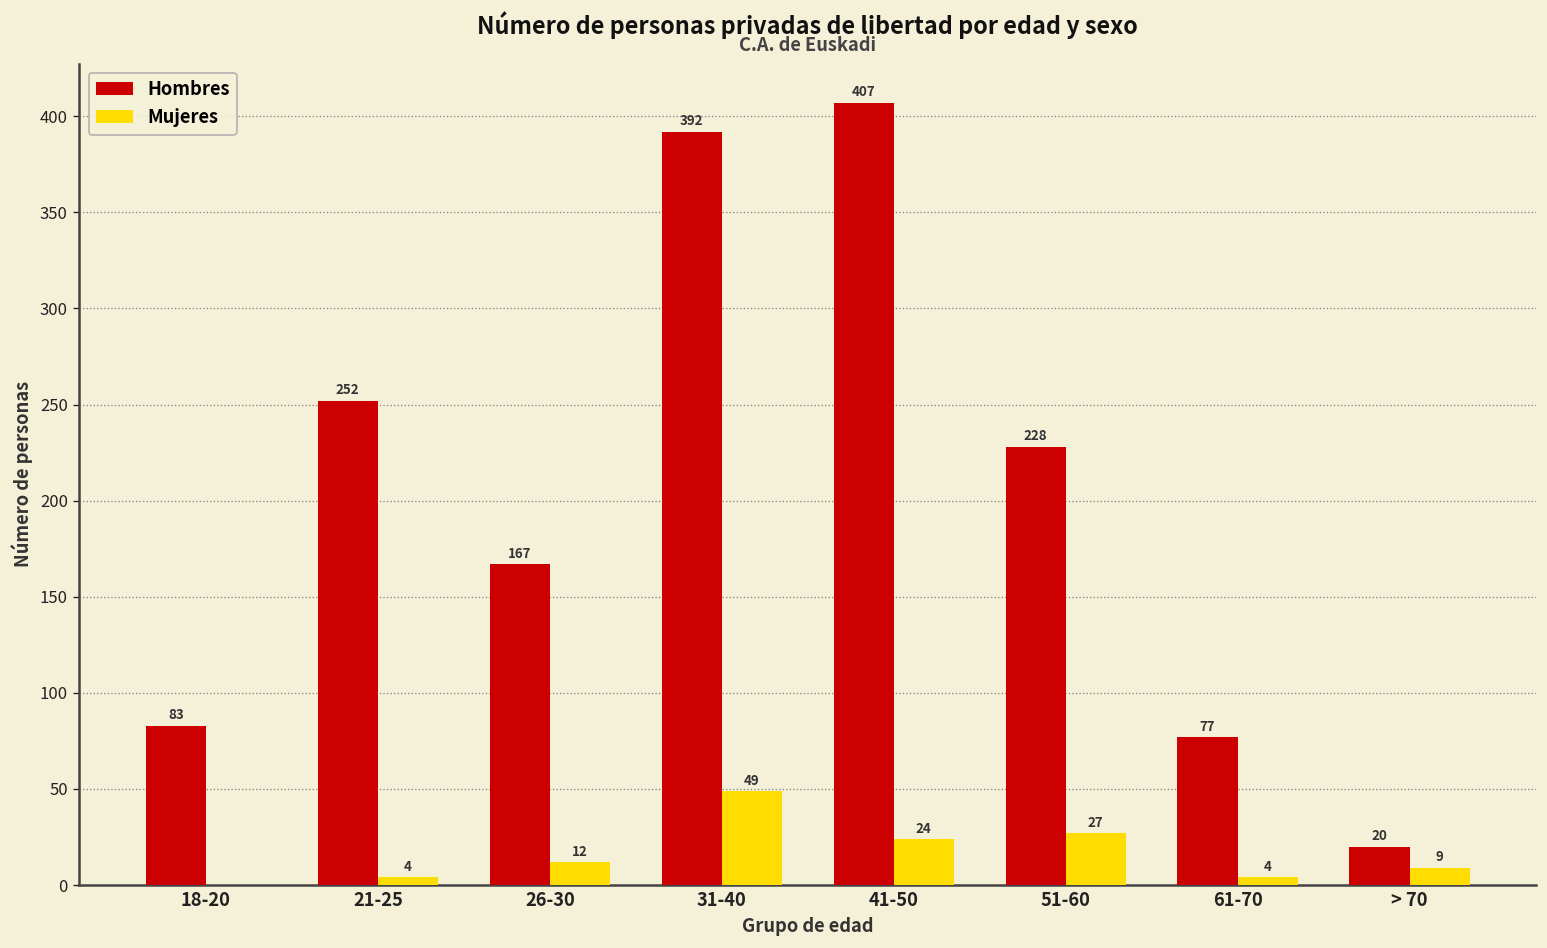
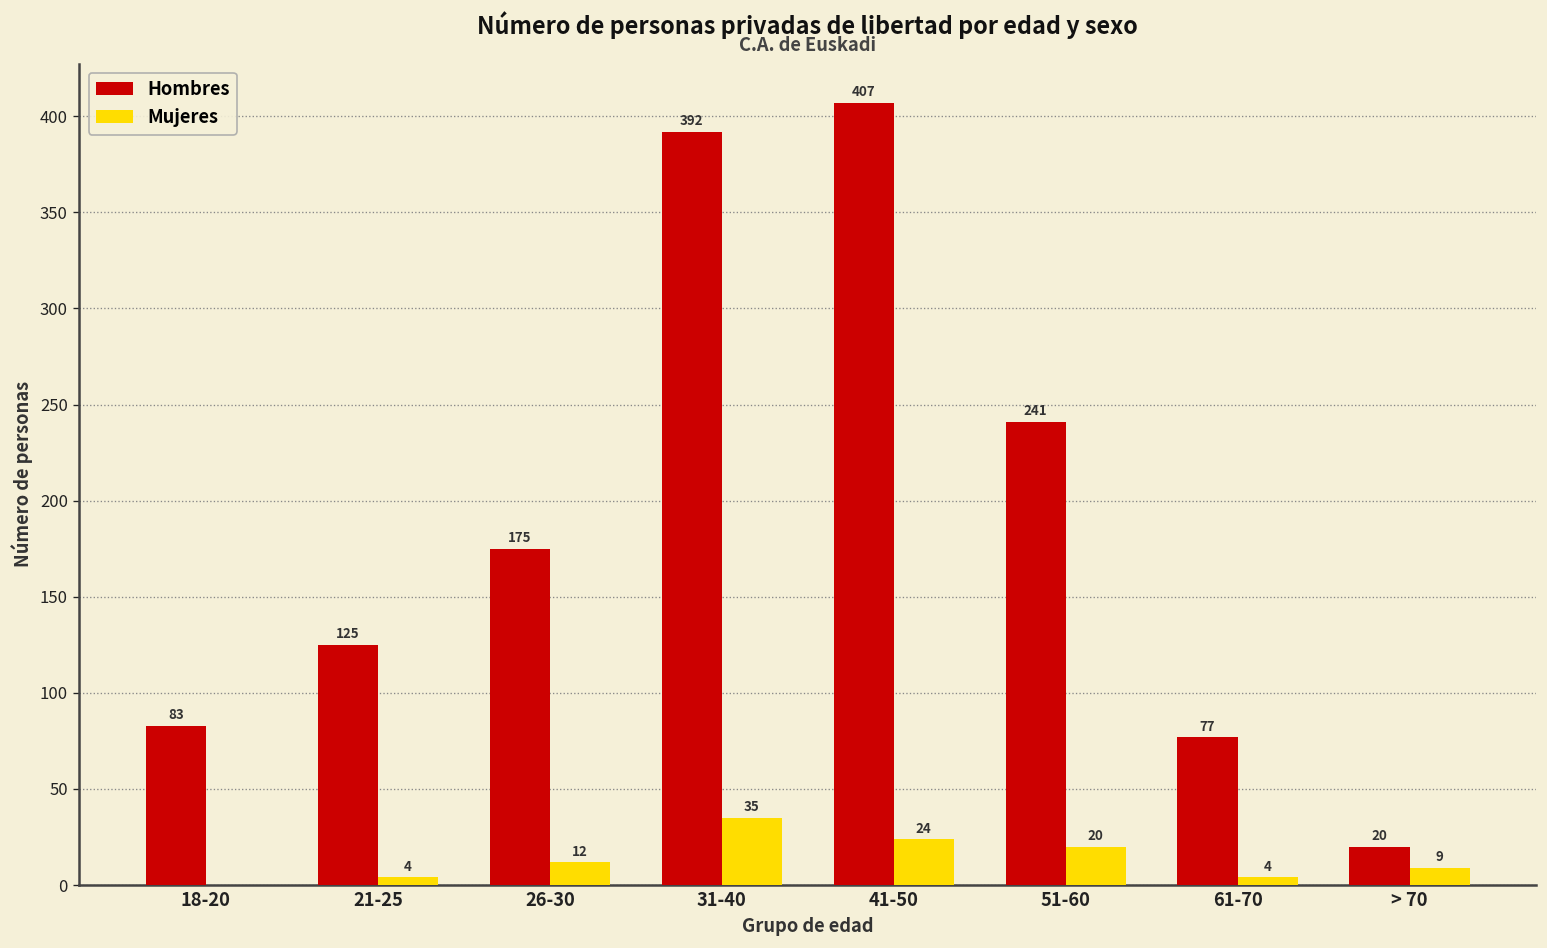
  {
    "Hombres": {
      "18-20": 83,
-     "21-25": 252,
-     "26-30": 167,
+     "21-25": 125,
+     "26-30": 175,
      "31-40": 392,
      "41-50": 407,
-     "51-60": 228,
+     "51-60": 241,
      "61-70": 77,
      "> 70": 20
    },
    "Mujeres": {
      "21-25": 4,
      "26-30": 12,
-     "31-40": 49,
+     "31-40": 35,
      "41-50": 24,
-     "51-60": 27,
+     "51-60": 20,
      "61-70": 4,
      "> 70": 9
    }
  }
